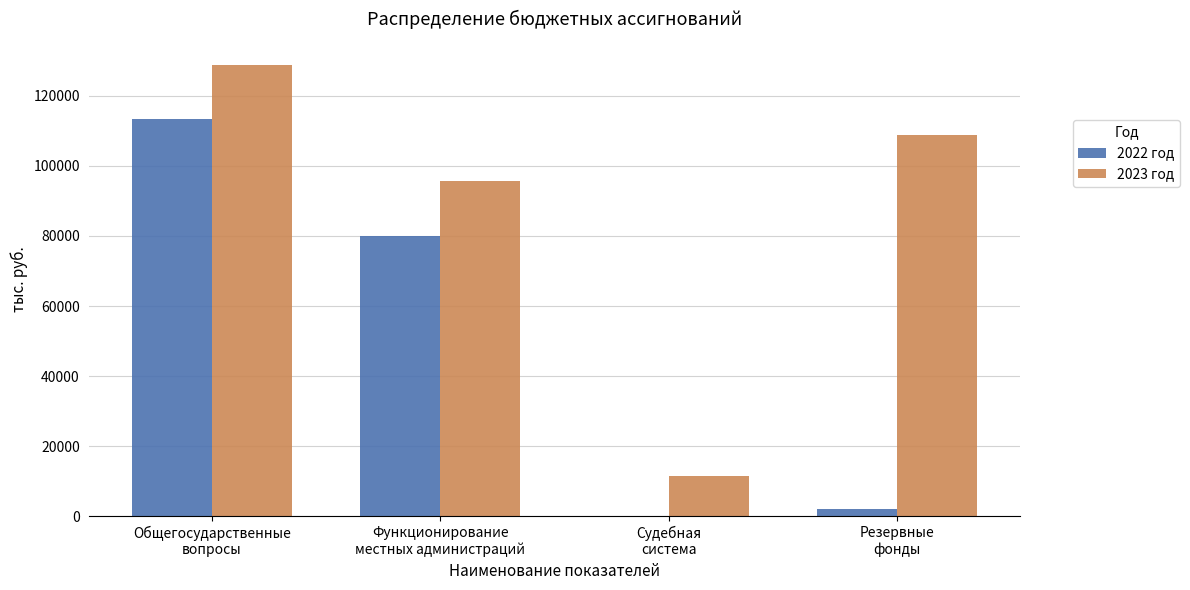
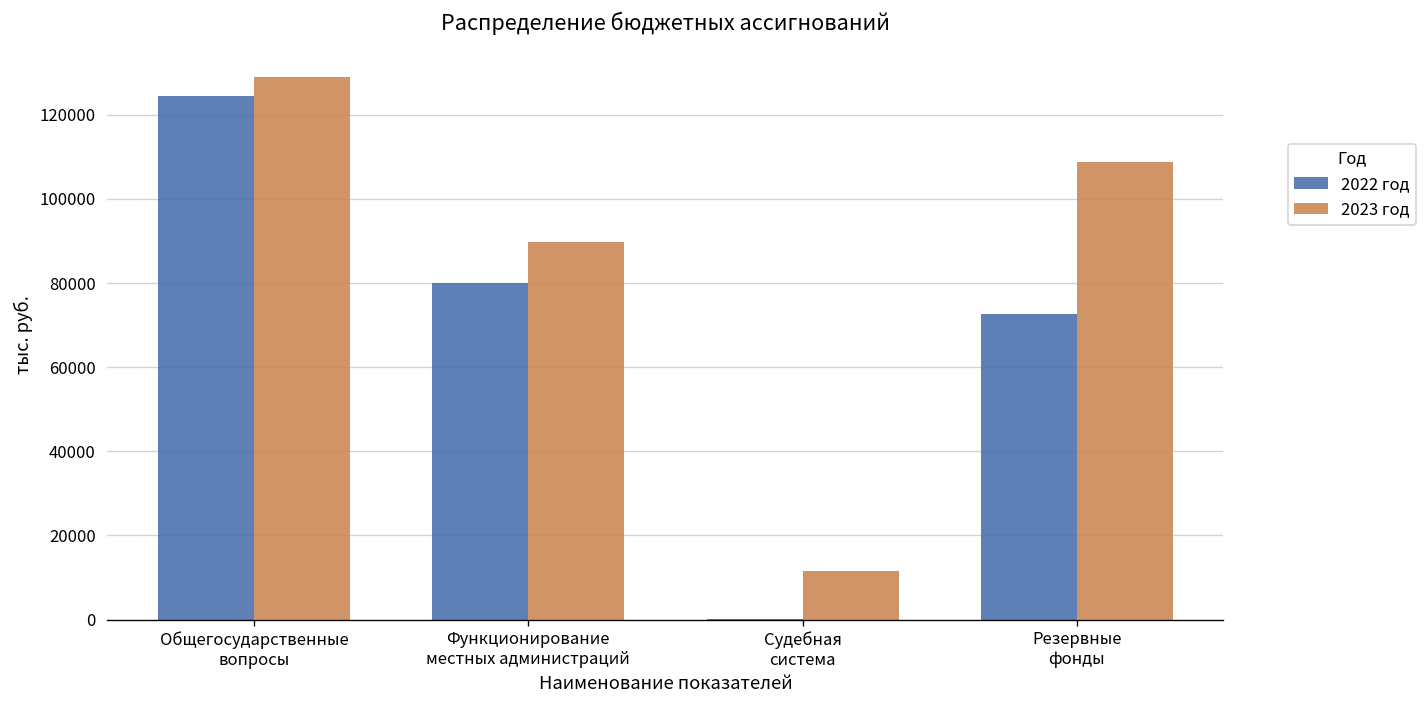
  {
    "2022 год": {
-     "Общегосударственные вопросы": 113000,
+     "Общегосударственные вопросы": 124000,
      "Функционирование местных администраций": 80000,
-     "Резервные фонды": 2000
+     "Резервные фонды": 73000
    },
    "2023 год": {
      "Общегосударственные вопросы": 129000,
-     "Функционирование местных администраций": 96000,
+     "Функционирование местных администраций": 90000,
      "Судебная система": 12000,
      "Резервные фонды": 109000
    }
  }
